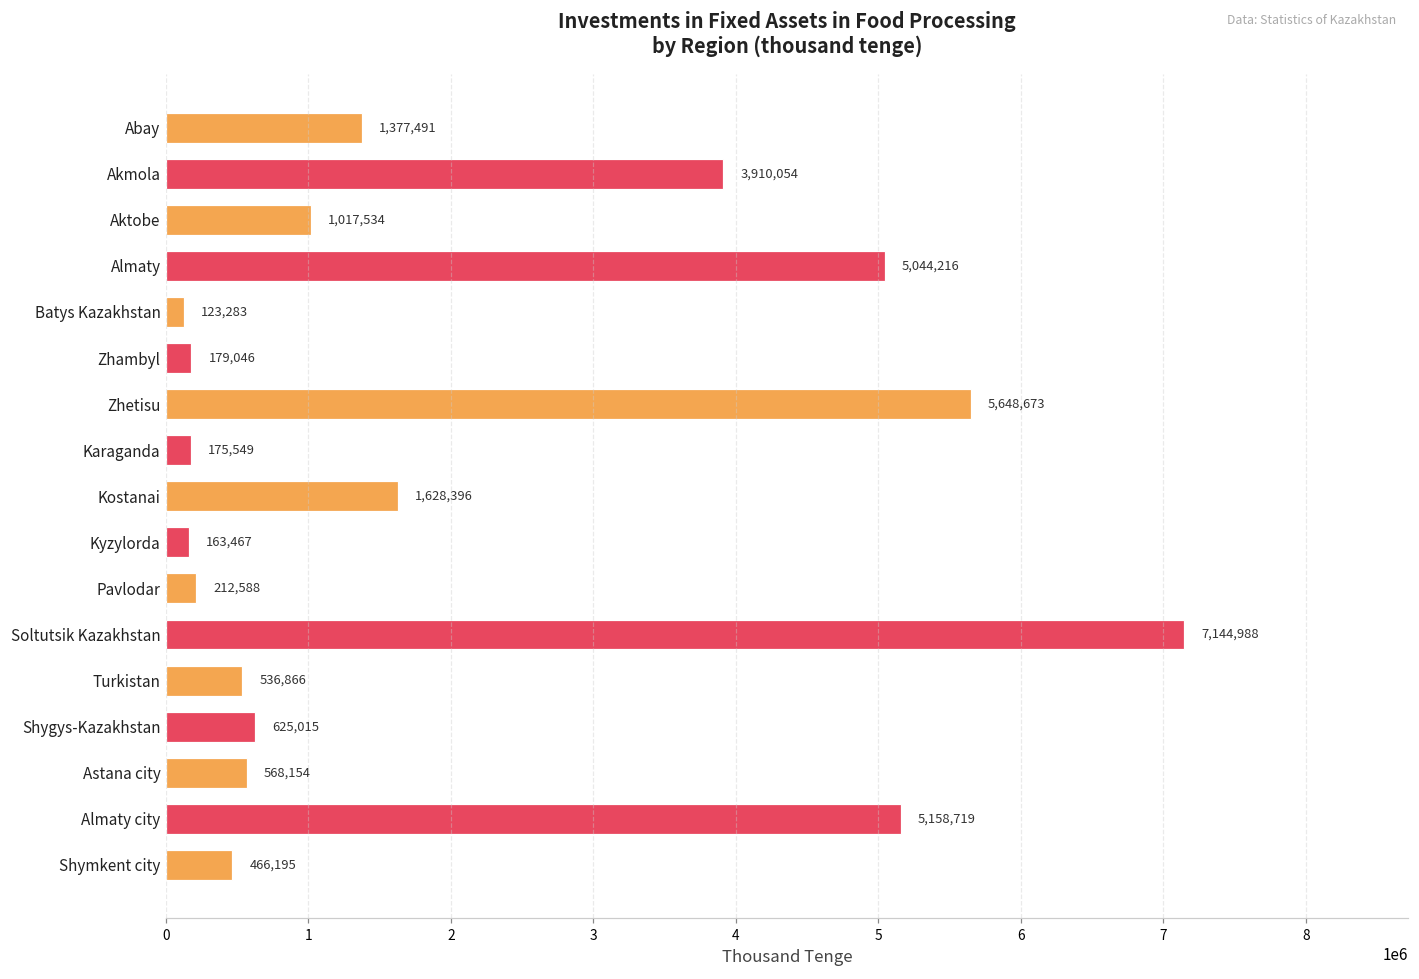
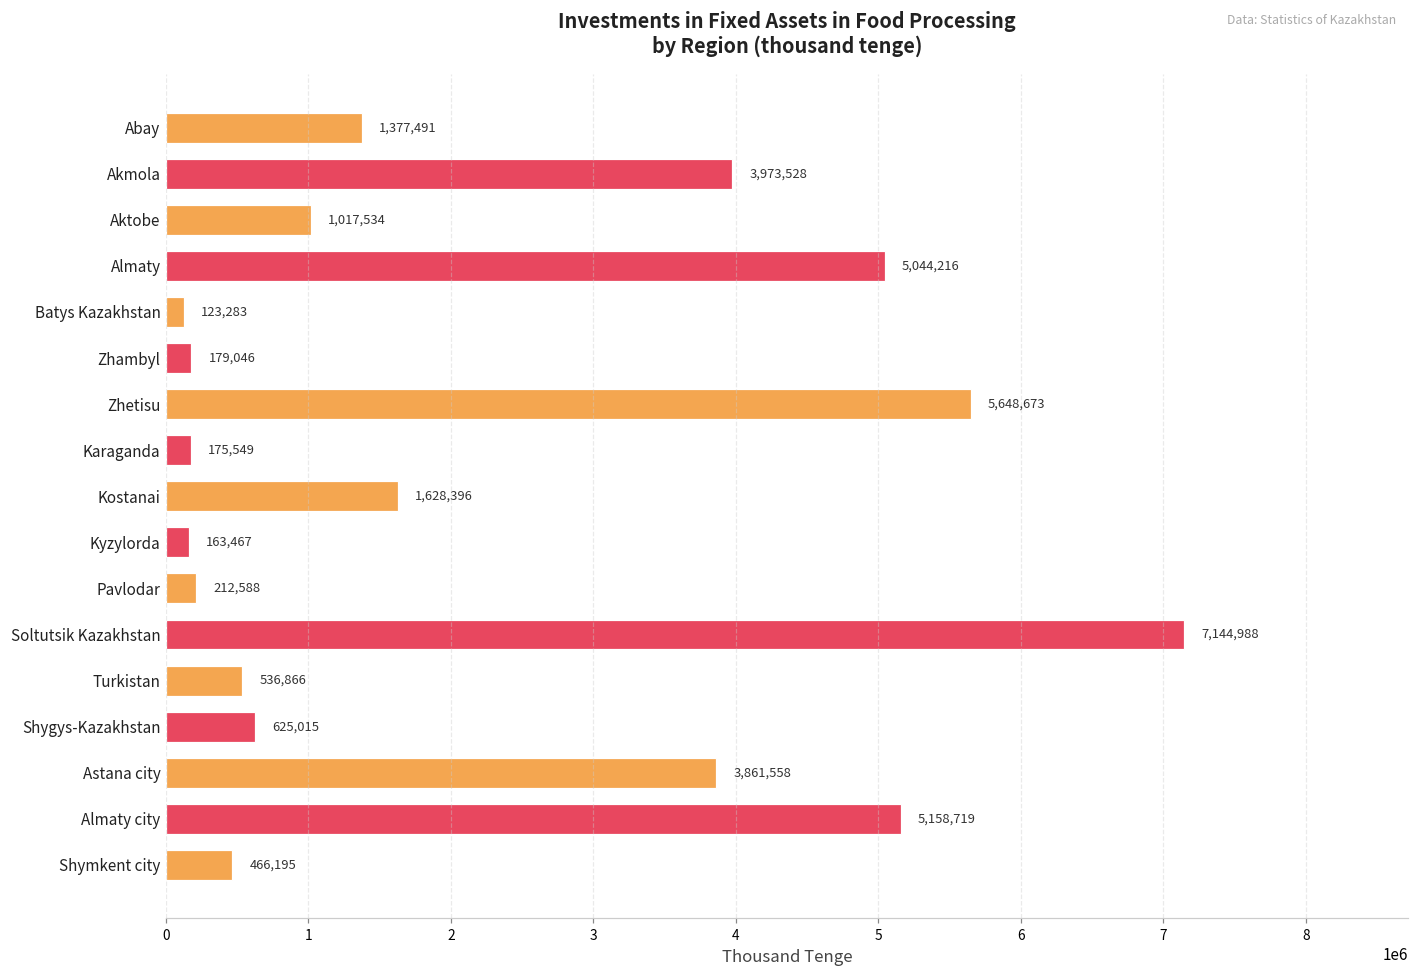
  {
    "Abay": "1,377,491",
-   "Akmola": "3,910,054",
+   "Akmola": "3,973,528",
    "Aktobe": "1,017,534",
    "Almaty": "5,044,216",
    "Batys Kazakhstan": "123,283",
    "Zhambyl": "179,046",
    "Zhetisu": "5,648,673",
    "Karaganda": "175,549",
    "Kostanai": "1,628,396",
    "Kyzylorda": "163,467",
    "Pavlodar": "212,588",
    "Soltutsik Kazakhstan": "7,144,988",
    "Turkistan": "536,866",
    "Shygys-Kazakhstan": "625,015",
-   "Astana city": "568,154",
+   "Astana city": "3,861,558",
    "Almaty city": "5,158,719",
    "Shymkent city": "466,195"
  }
